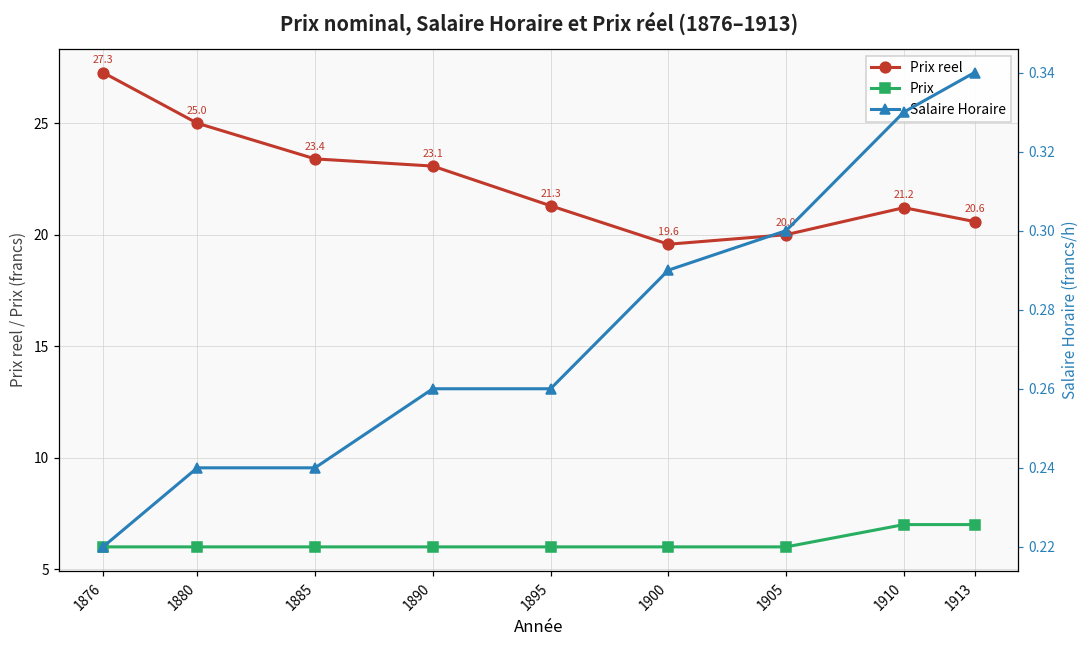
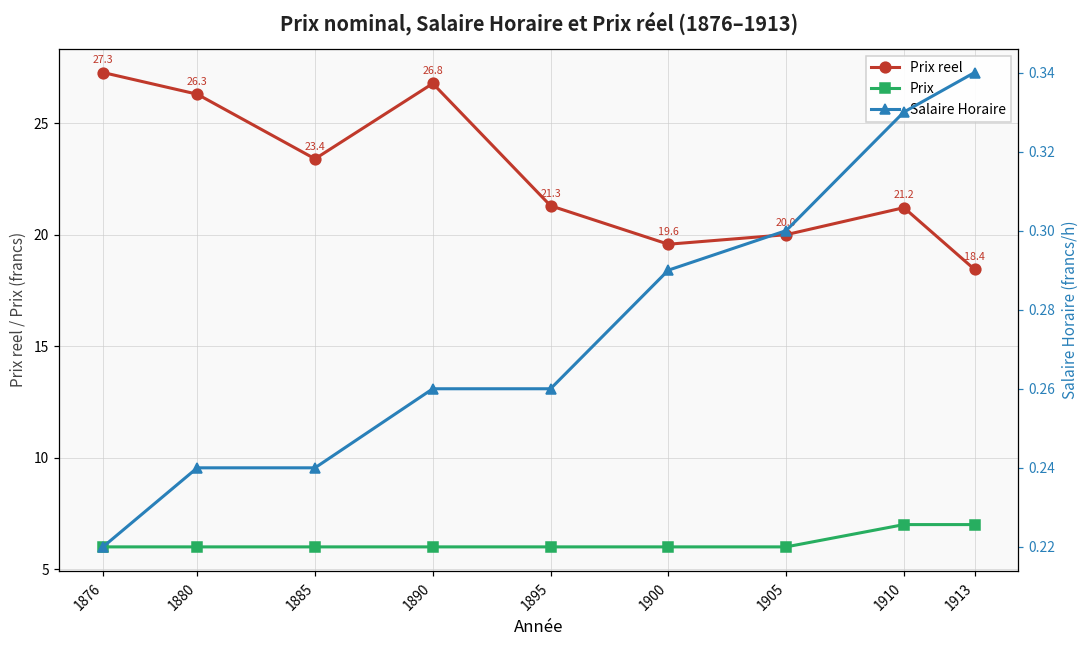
  {
    "Prix reel": {
      "1876": 27.3,
-     "1880": 25.0,
+     "1880": 26.3,
      "1885": 23.4,
-     "1890": 23.1,
+     "1890": 26.8,
      "1895": 21.3,
      "1900": 19.6,
      "1905": 20.0,
      "1910": 21.2,
-     "1913": 20.6
+     "1913": 18.4
    }
  }
